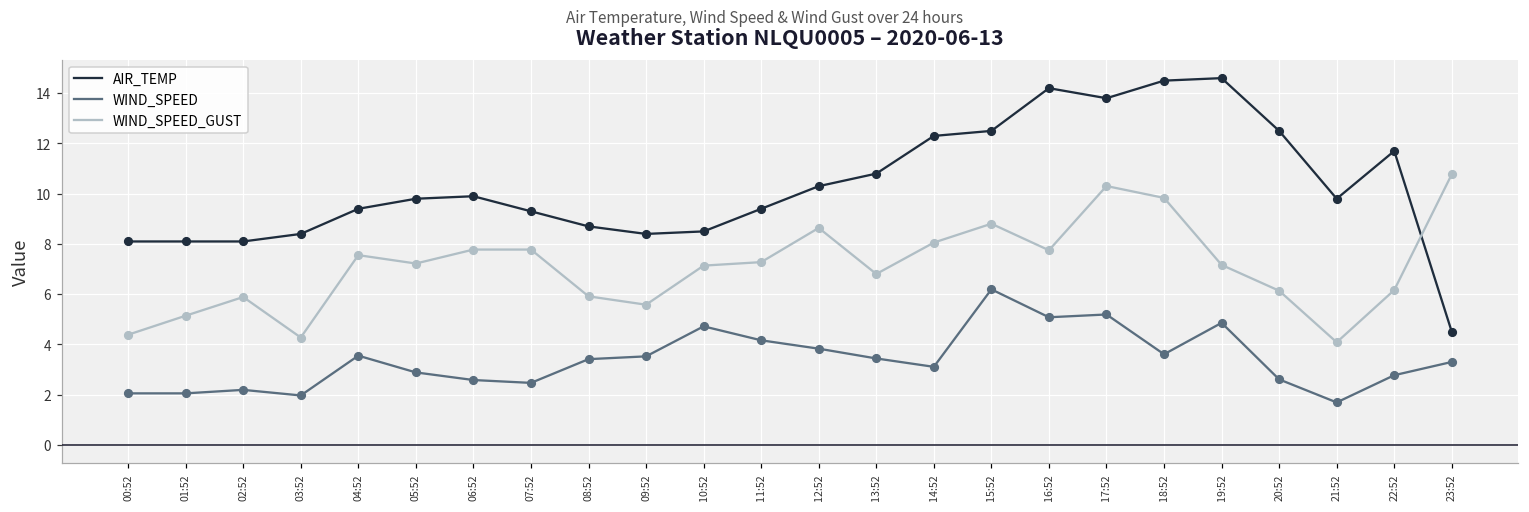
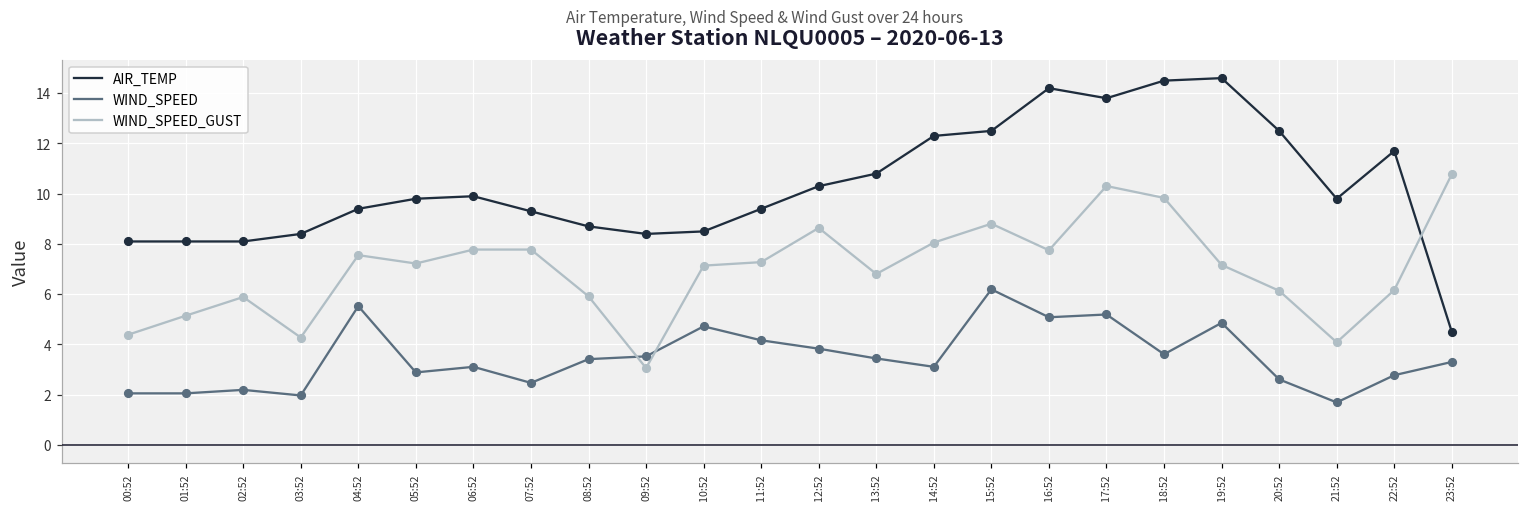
  {
    "AIR_TEMP": {
      "00:52": 8.1,
      "01:52": 8.1,
      "02:52": 8.1,
      "03:52": 8.4,
      "04:52": 9.4,
      "05:52": 9.8,
      "06:52": 9.9,
      "07:52": 9.3,
      "08:52": 8.7,
      "09:52": 8.4,
      "10:52": 8.5,
      "11:52": 9.4,
      "12:52": 10.3,
      "13:52": 10.8,
      "14:52": 12.3,
      "15:52": 12.5,
      "16:52": 14.2,
      "17:52": 13.8,
      "18:52": 14.5,
      "19:52": 14.6,
      "20:52": 12.5,
      "21:52": 9.8,
      "22:52": 11.7,
      "23:52": 4.5
    },
    "WIND_SPEED": {
      "00:52": 2.1,
      "01:52": 2.1,
      "02:52": 2.2,
      "03:52": 2.0,
-     "04:52": 3.6,
+     "04:52": 5.5,
      "05:52": 2.9,
-     "06:52": 2.6,
+     "06:52": 3.1,
      "07:52": 2.5,
      "08:52": 3.4,
      "09:52": 3.5,
      "10:52": 4.7,
      "11:52": 4.2,
      "12:52": 3.8,
      "13:52": 3.4,
      "14:52": 3.1,
      "15:52": 6.2,
      "16:52": 5.1,
      "17:52": 5.2,
      "18:52": 3.6,
      "19:52": 4.9,
      "20:52": 2.6,
      "21:52": 1.7,
      "22:52": 2.8,
      "23:52": 3.3
    },
    "WIND_SPEED_GUST": {
      "00:52": 4.4,
      "01:52": 5.1,
      "02:52": 5.9,
      "03:52": 4.3,
      "04:52": 7.6,
      "05:52": 7.2,
      "06:52": 7.8,
      "07:52": 7.8,
      "08:52": 5.9,
-     "09:52": 5.6,
+     "09:52": 3.1,
      "10:52": 7.1,
      "11:52": 7.3,
      "12:52": 8.6,
      "13:52": 6.8,
      "14:52": 8.1,
      "15:52": 8.8,
      "16:52": 7.7,
      "17:52": 10.3,
      "18:52": 9.8,
      "19:52": 7.2,
      "20:52": 6.1,
      "21:52": 4.1,
      "22:52": 6.2,
      "23:52": 10.8
    }
  }
